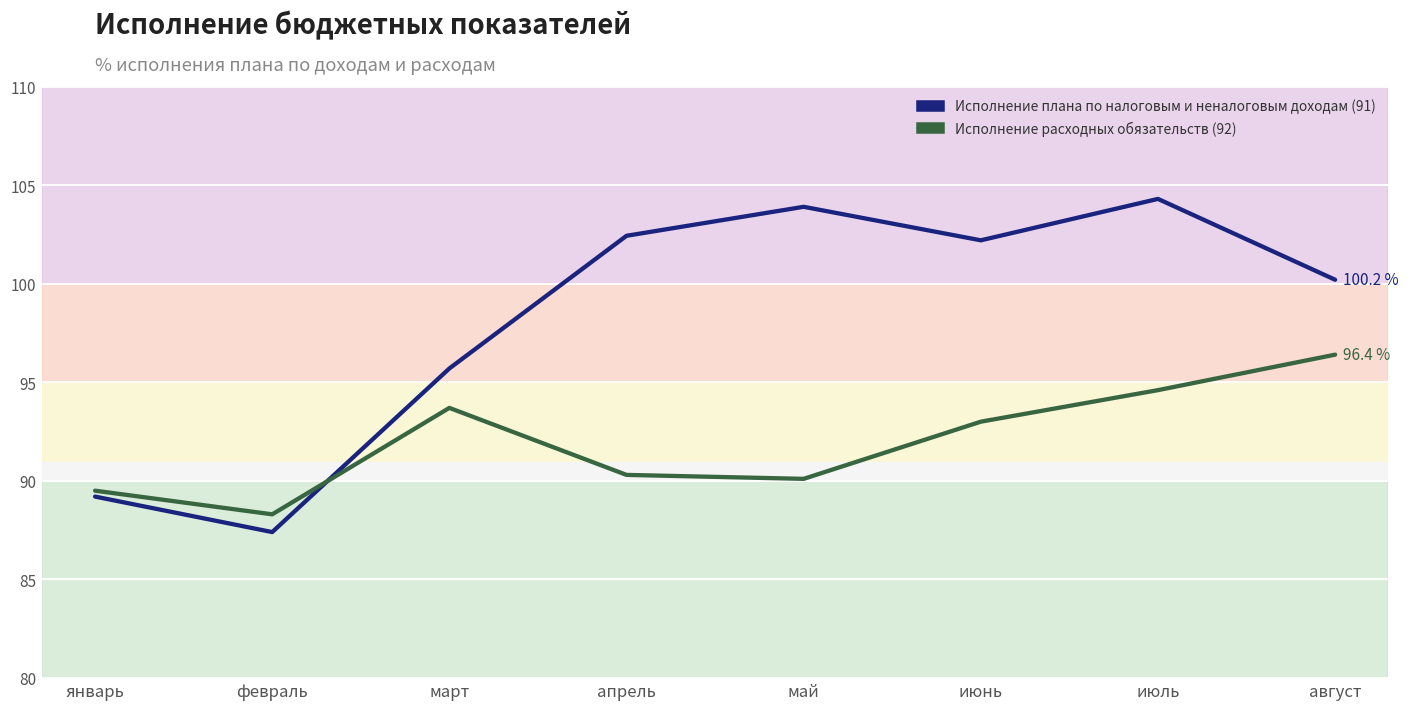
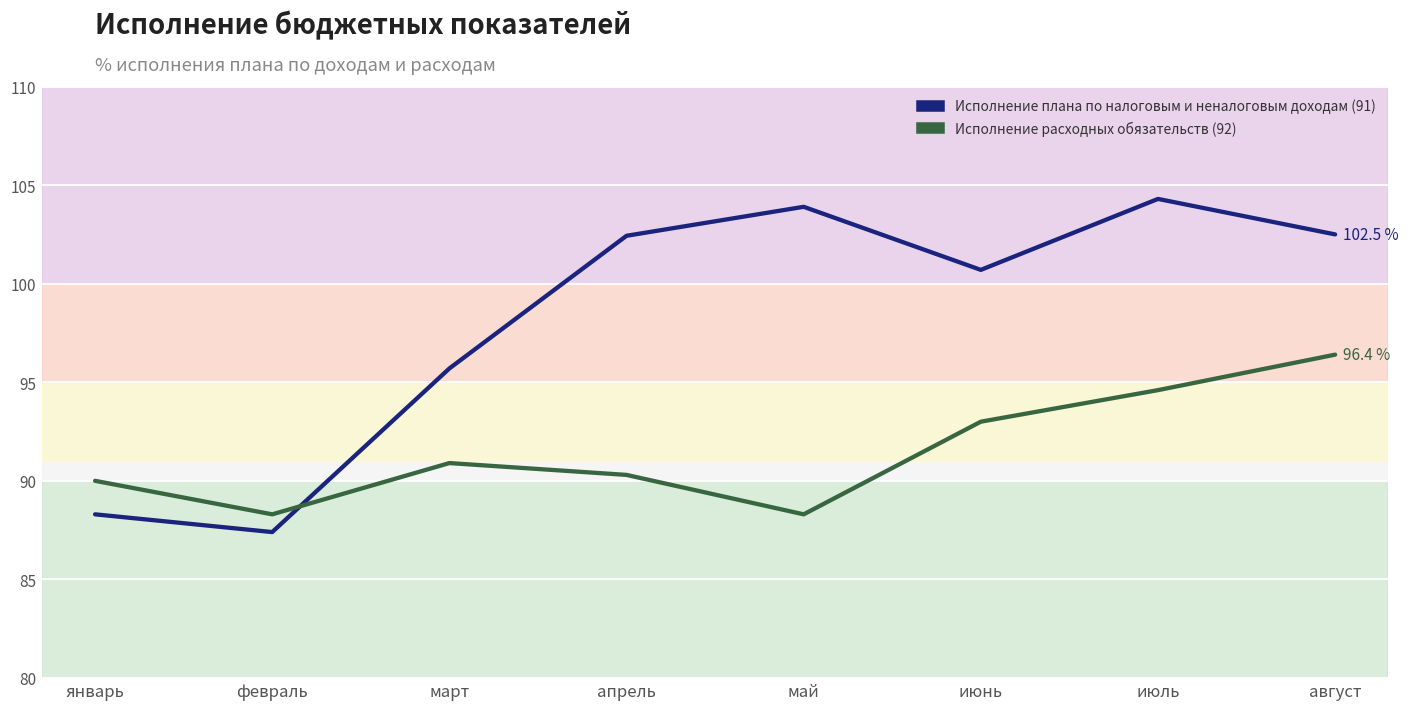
  {
    "Исполнение плана по налоговым и неналоговым доходам (91)": {
-     "январь": "89.2",
-     "июнь": "102.2",
-     "август": "100.2 %"
+     "январь": "88.3",
+     "июнь": "100.7",
+     "август": "102.5 %"
    },
    "Исполнение расходных обязательств (92)": {
-     "январь": "89.5",
+     "январь": "90.0",
      "февраль": "88.3",
-     "март": "93.7",
+     "март": "90.9",
      "апрель": "90.3",
-     "май": "90.1",
+     "май": "88.3",
      "июнь": "93.0",
      "июль": "94.6"
    }
  }
